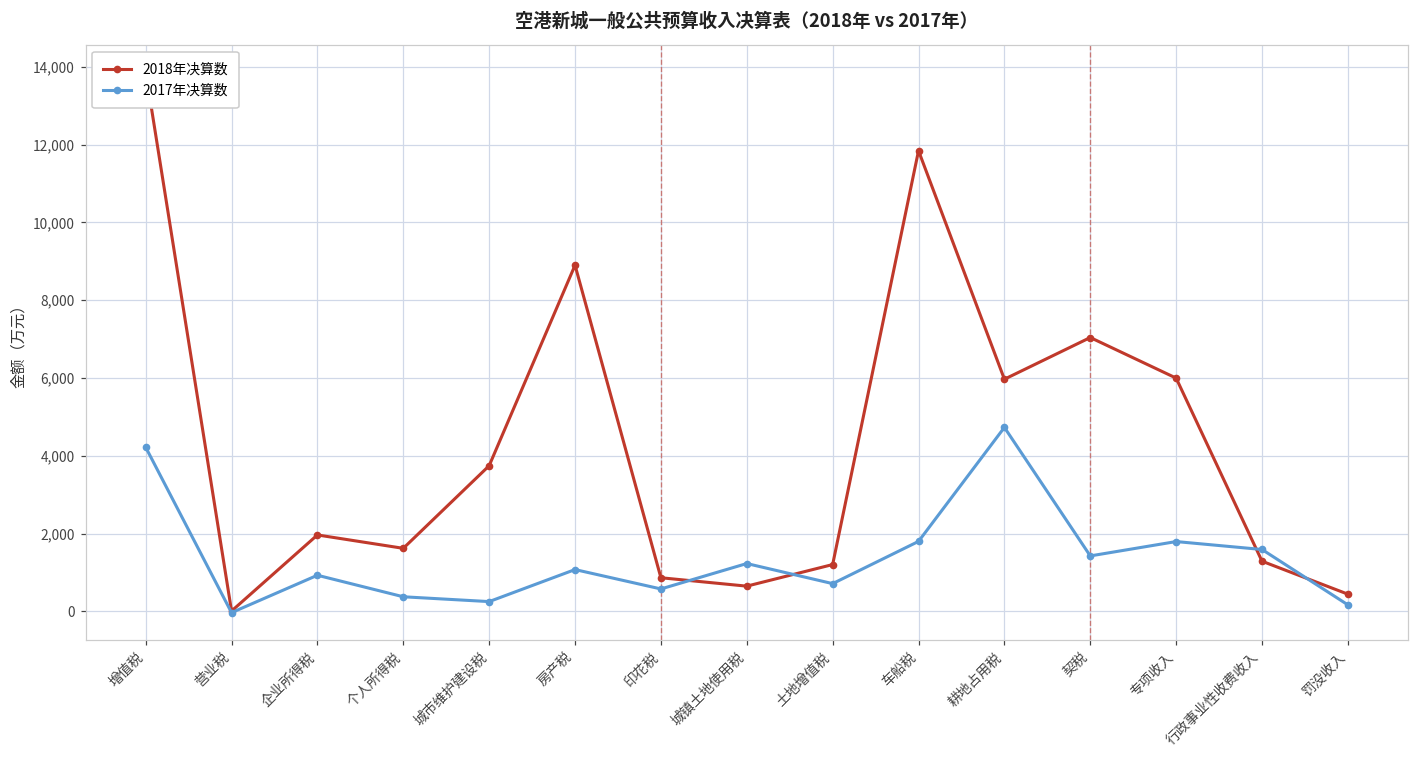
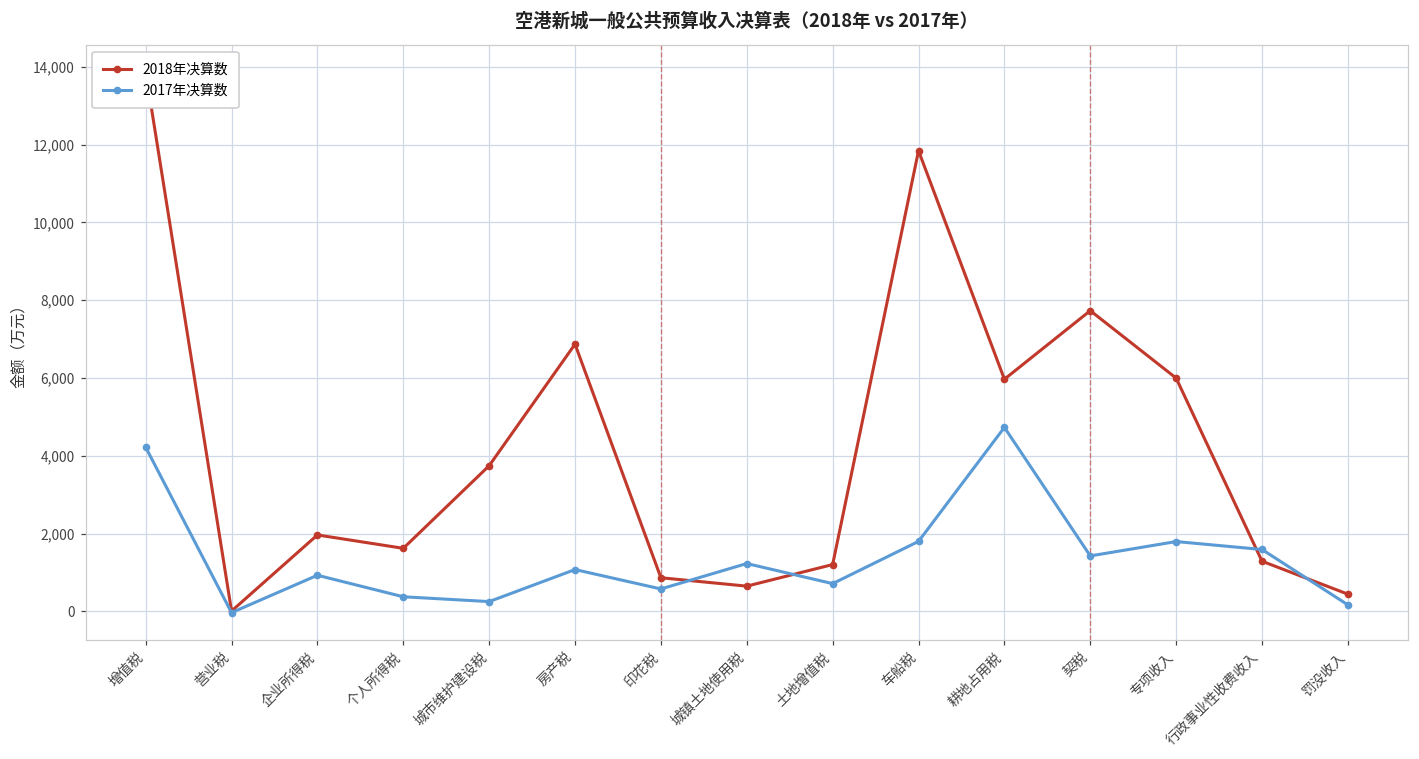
  {
    "2018年决算数": {
      "企业所得税": "2,000",
      "个人所得税": "1,600",
      "城市维护建设税": "3,700",
-     "房产税": "8,900",
+     "房产税": "6,900",
      "印花税": "900",
      "城镇土地使用税": "700",
      "土地增值税": "1,200",
      "车船税": "11,800",
      "耕地占用税": "6,000",
-     "契税": "7,000",
+     "契税": "7,700",
      "专项收入": "6,000",
      "行政事业性收费收入": "1,300",
      "罚没收入": "400"
    },
    "2017年决算数": {
      "增值税": "4,200",
      "企业所得税": "900",
      "个人所得税": "400",
      "城市维护建设税": "300",
      "房产税": "1,100",
      "印花税": "600",
      "城镇土地使用税": "1,200",
      "土地增值税": "700",
      "车船税": "1,800",
      "耕地占用税": "4,700",
      "契税": "1,400",
      "专项收入": "1,800",
      "行政事业性收费收入": "1,600",
      "罚没收入": "200"
    }
  }
